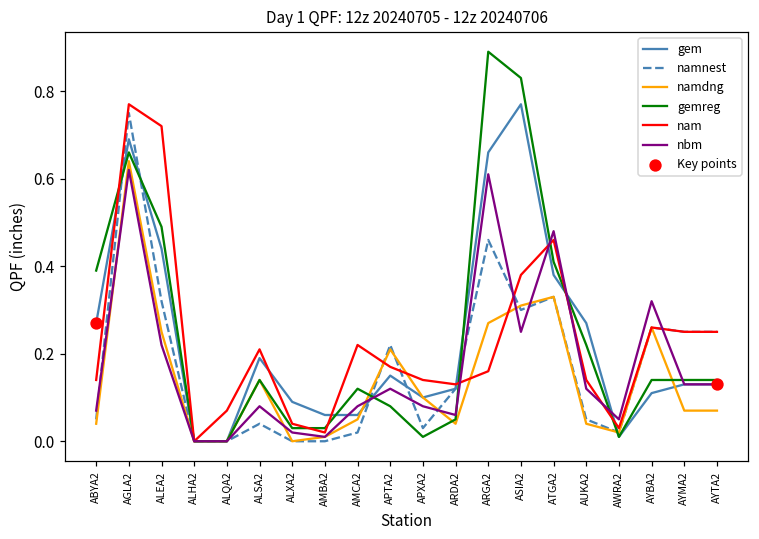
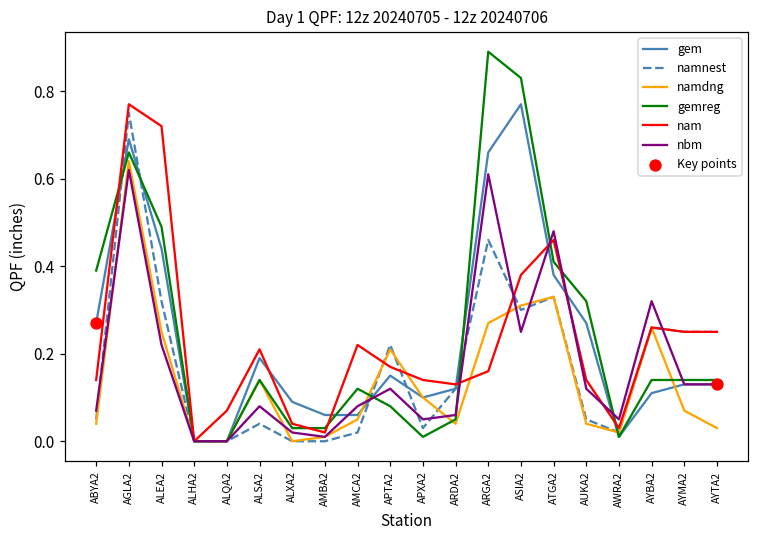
  {
    "namdng": {
      "ABYA2": 0.04,
      "AGLA2": 0.64,
      "ALEA2": 0.25,
      "AMCA2": 0.05,
      "APTA2": 0.21,
      "ARDA2": 0.04,
      "ARGA2": 0.27,
      "ASIA2": 0.31,
      "AUKA2": 0.04,
      "AYMA2": 0.07,
-     "AYTA2": 0.07
+     "AYTA2": 0.03
    },
    "gemreg": {
      "ABYA2": 0.39,
      "AGLA2": 0.66,
      "ALEA2": 0.49,
      "ALXA2": 0.03,
      "AMBA2": 0.03,
      "AMCA2": 0.12,
      "APTA2": 0.08,
      "APXA2": 0.01,
      "ARDA2": 0.05,
      "ARGA2": 0.89,
      "ASIA2": 0.83,
      "ATGA2": 0.41,
-     "AUKA2": 0.22,
+     "AUKA2": 0.32,
      "AYBA2": 0.14,
      "AYMA2": 0.14,
      "AYTA2": 0.14
    },
    "nbm": {
      "ABYA2": 0.07,
      "AGLA2": 0.62,
      "ALEA2": 0.22,
      "ALSA2": 0.08,
      "ALXA2": 0.02,
      "AMCA2": 0.08,
      "APTA2": 0.12,
-     "APXA2": 0.08,
+     "APXA2": 0.05,
      "ARDA2": 0.06,
      "ARGA2": 0.61,
      "ASIA2": 0.25,
      "ATGA2": 0.48,
      "AUKA2": 0.12,
      "AWRA2": 0.05,
      "AYBA2": 0.32
    }
  }
